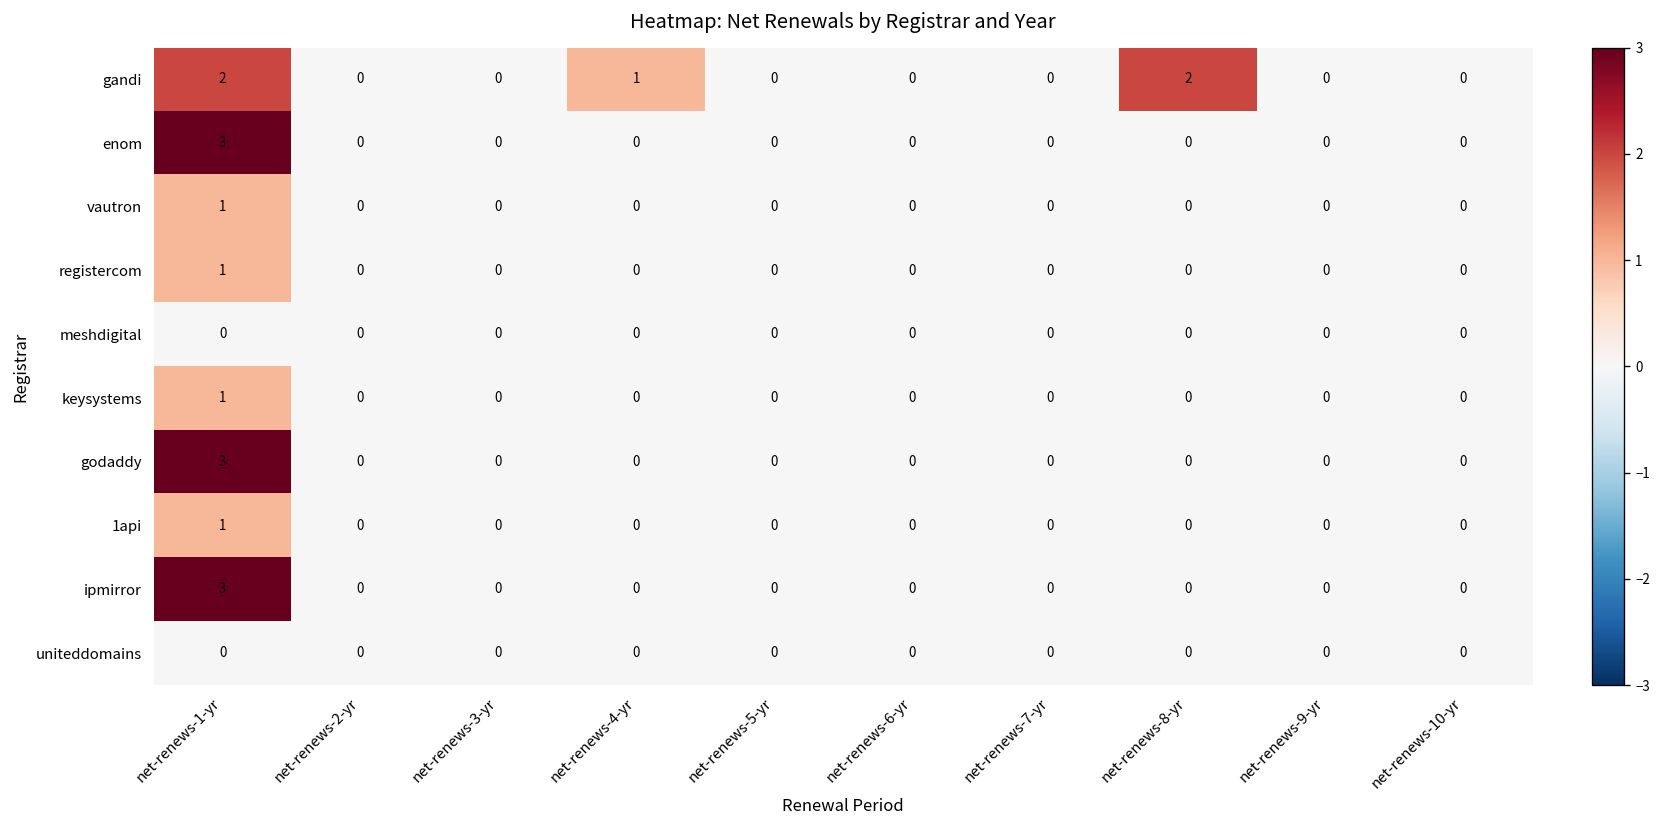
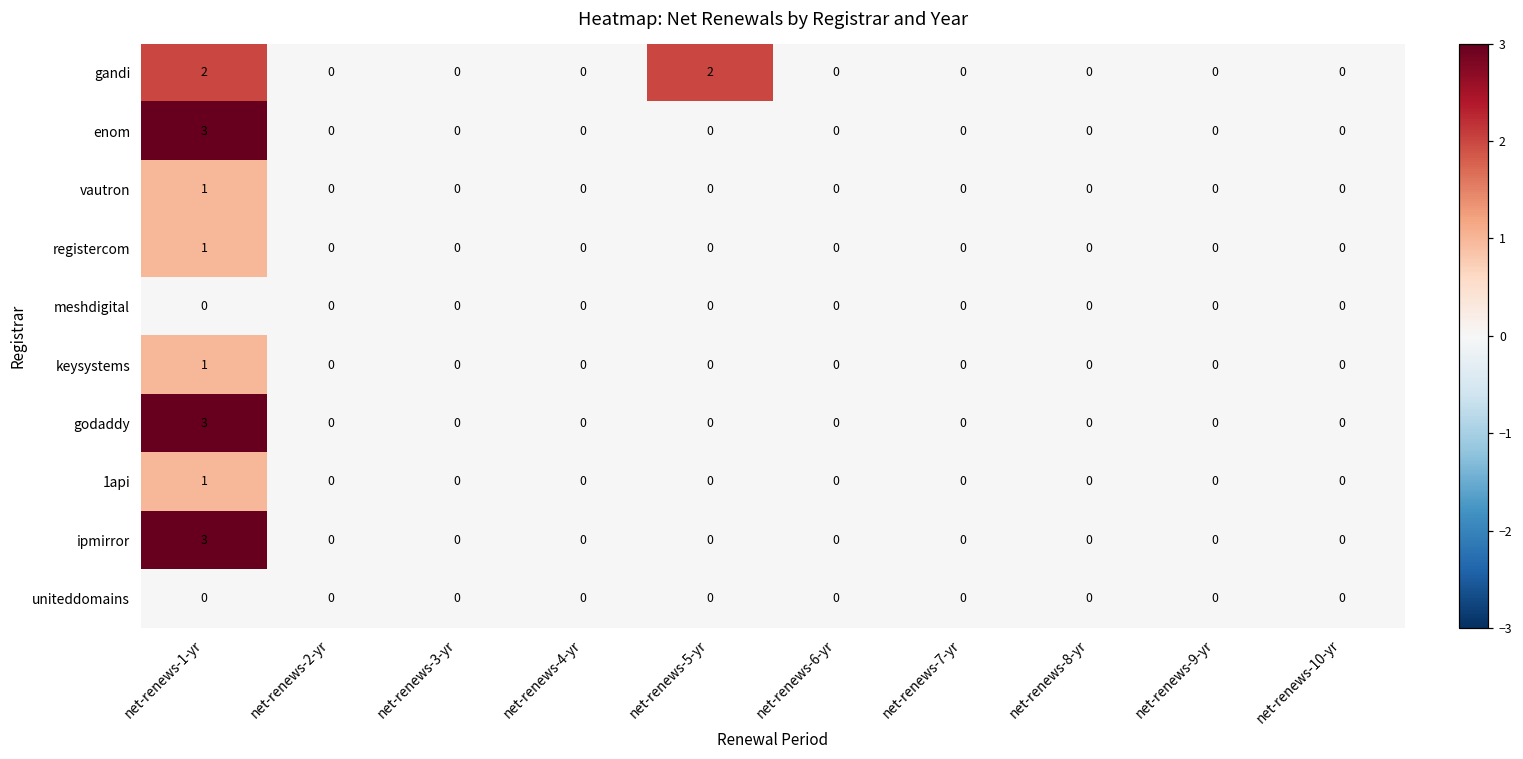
  {
    "gandi": {
      "net-renews-1-yr": 2,
      "net-renews-2-yr": 0,
      "net-renews-3-yr": 0,
-     "net-renews-4-yr": 1,
-     "net-renews-5-yr": 0,
+     "net-renews-4-yr": 0,
+     "net-renews-5-yr": 2,
      "net-renews-6-yr": 0,
      "net-renews-7-yr": 0,
-     "net-renews-8-yr": 2,
+     "net-renews-8-yr": 0,
      "net-renews-9-yr": 0,
      "net-renews-10-yr": 0
    },
    "enom": {
      "net-renews-1-yr": 3,
      "net-renews-2-yr": 0,
      "net-renews-3-yr": 0,
      "net-renews-4-yr": 0,
      "net-renews-5-yr": 0,
      "net-renews-6-yr": 0,
      "net-renews-7-yr": 0,
      "net-renews-8-yr": 0,
      "net-renews-9-yr": 0,
      "net-renews-10-yr": 0
    },
    "vautron": {
      "net-renews-1-yr": 1,
      "net-renews-2-yr": 0,
      "net-renews-3-yr": 0,
      "net-renews-4-yr": 0,
      "net-renews-5-yr": 0,
      "net-renews-6-yr": 0,
      "net-renews-7-yr": 0,
      "net-renews-8-yr": 0,
      "net-renews-9-yr": 0,
      "net-renews-10-yr": 0
    },
    "registercom": {
      "net-renews-1-yr": 1,
      "net-renews-2-yr": 0,
      "net-renews-3-yr": 0,
      "net-renews-4-yr": 0,
      "net-renews-5-yr": 0,
      "net-renews-6-yr": 0,
      "net-renews-7-yr": 0,
      "net-renews-8-yr": 0,
      "net-renews-9-yr": 0,
      "net-renews-10-yr": 0
    },
    "meshdigital": {
      "net-renews-1-yr": 0,
      "net-renews-2-yr": 0,
      "net-renews-3-yr": 0,
      "net-renews-4-yr": 0,
      "net-renews-5-yr": 0,
      "net-renews-6-yr": 0,
      "net-renews-7-yr": 0,
      "net-renews-8-yr": 0,
      "net-renews-9-yr": 0,
      "net-renews-10-yr": 0
    },
    "keysystems": {
      "net-renews-1-yr": 1,
      "net-renews-2-yr": 0,
      "net-renews-3-yr": 0,
      "net-renews-4-yr": 0,
      "net-renews-5-yr": 0,
      "net-renews-6-yr": 0,
      "net-renews-7-yr": 0,
      "net-renews-8-yr": 0,
      "net-renews-9-yr": 0,
      "net-renews-10-yr": 0
    },
    "godaddy": {
      "net-renews-1-yr": 3,
      "net-renews-2-yr": 0,
      "net-renews-3-yr": 0,
      "net-renews-4-yr": 0,
      "net-renews-5-yr": 0,
      "net-renews-6-yr": 0,
      "net-renews-7-yr": 0,
      "net-renews-8-yr": 0,
      "net-renews-9-yr": 0,
      "net-renews-10-yr": 0
    },
    "1api": {
      "net-renews-1-yr": 1,
      "net-renews-2-yr": 0,
      "net-renews-3-yr": 0,
      "net-renews-4-yr": 0,
      "net-renews-5-yr": 0,
      "net-renews-6-yr": 0,
      "net-renews-7-yr": 0,
      "net-renews-8-yr": 0,
      "net-renews-9-yr": 0,
      "net-renews-10-yr": 0
    },
    "ipmirror": {
      "net-renews-1-yr": 3,
      "net-renews-2-yr": 0,
      "net-renews-3-yr": 0,
      "net-renews-4-yr": 0,
      "net-renews-5-yr": 0,
      "net-renews-6-yr": 0,
      "net-renews-7-yr": 0,
      "net-renews-8-yr": 0,
      "net-renews-9-yr": 0,
      "net-renews-10-yr": 0
    },
    "uniteddomains": {
      "net-renews-1-yr": 0,
      "net-renews-2-yr": 0,
      "net-renews-3-yr": 0,
      "net-renews-4-yr": 0,
      "net-renews-5-yr": 0,
      "net-renews-6-yr": 0,
      "net-renews-7-yr": 0,
      "net-renews-8-yr": 0,
      "net-renews-9-yr": 0,
      "net-renews-10-yr": 0
    }
  }
